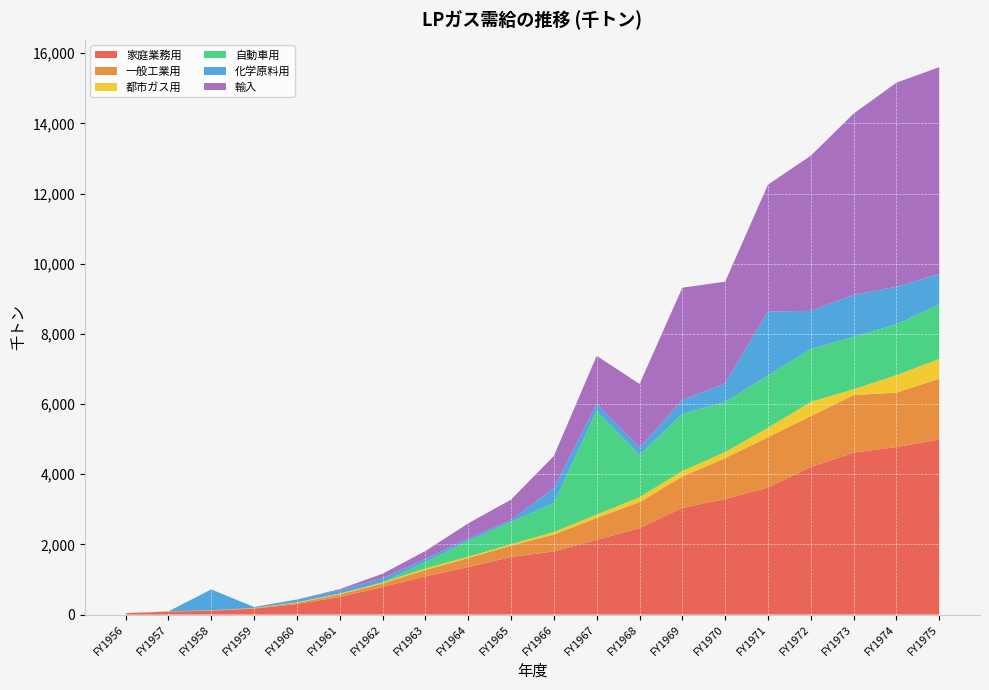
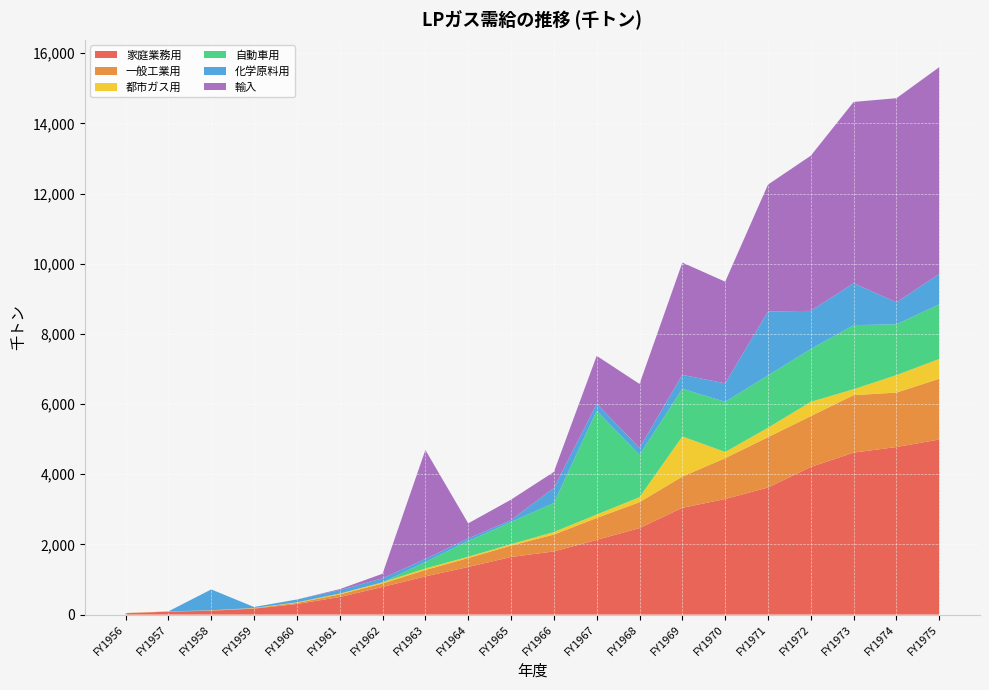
  {
    "都市ガス用": {
      "FY1967": "100",
      "FY1968": "100",
-     "FY1969": "200",
+     "FY1969": "1,100",
      "FY1970": "200",
      "FY1971": "300",
      "FY1972": "400",
      "FY1973": "200",
      "FY1974": "500",
      "FY1975": "600"
    },
    "自動車用": {
      "FY1963": "200",
      "FY1964": "400",
      "FY1966": "800",
      "FY1967": "3,000",
      "FY1968": "1,200",
-     "FY1969": "1,600",
+     "FY1969": "1,400",
      "FY1970": "1,400",
      "FY1971": "1,500",
      "FY1972": "1,500",
-     "FY1973": "1,500",
+     "FY1973": "1,800",
      "FY1974": "1,400",
      "FY1975": "1,600"
    },
    "化学原料用": {
      "FY1962": "100",
      "FY1963": "100",
      "FY1964": "100",
      "FY1966": "400",
      "FY1967": "200",
      "FY1968": "200",
      "FY1969": "400",
      "FY1970": "500",
      "FY1971": "1,800",
      "FY1972": "1,100",
      "FY1973": "1,200",
-     "FY1974": "1,100",
+     "FY1974": "600",
      "FY1975": "900"
    },
    "輸入": {
      "FY1962": "100",
-     "FY1963": "200",
+     "FY1963": "3,100",
      "FY1964": "400",
      "FY1965": "600",
-     "FY1966": "900",
+     "FY1966": "500",
      "FY1967": "1,400",
      "FY1968": "1,800",
      "FY1969": "3,200",
      "FY1970": "2,900",
      "FY1971": "3,600",
      "FY1972": "4,400",
      "FY1973": "5,200",
      "FY1974": "5,800",
      "FY1975": "5,900"
    }
  }
